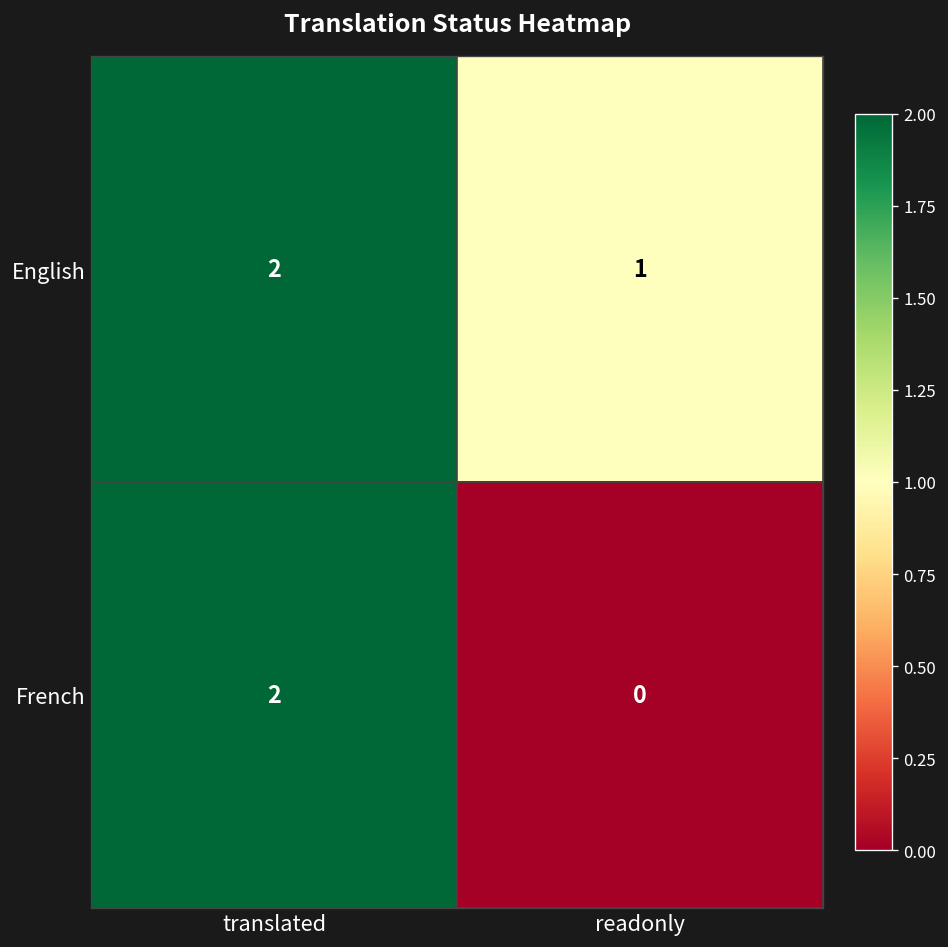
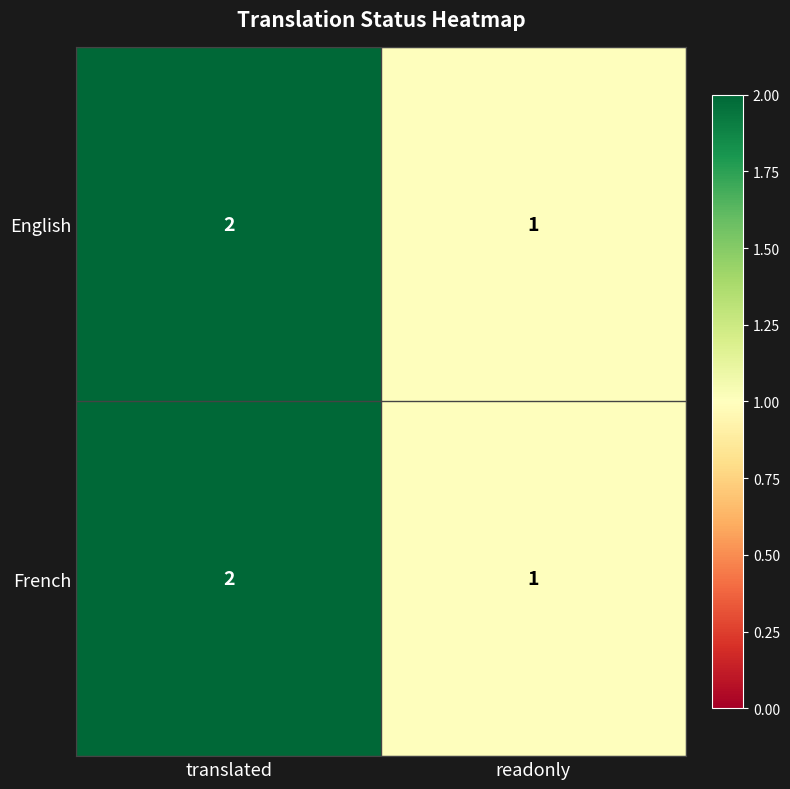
  {
    "English": {
      "translated": 2,
      "readonly": 1
    },
    "French": {
      "translated": 2,
-     "readonly": 0
+     "readonly": 1
    }
  }
